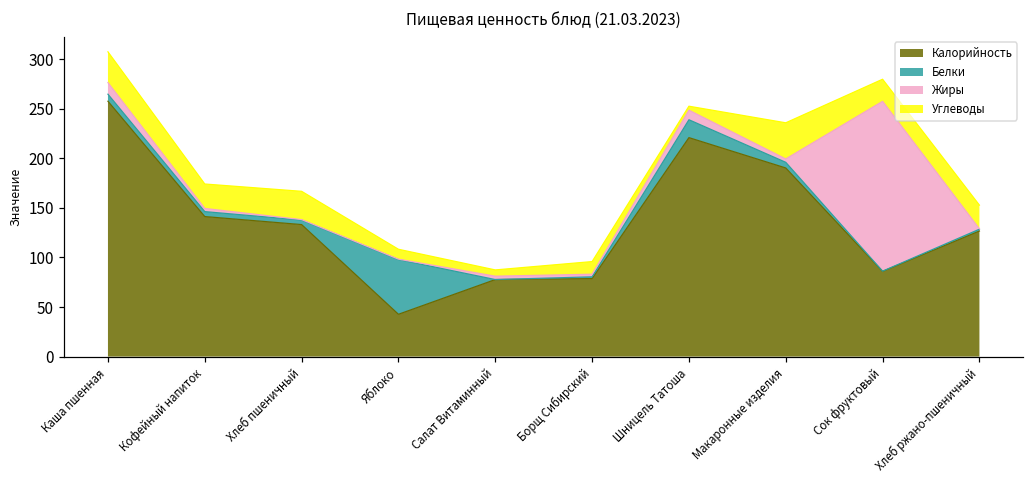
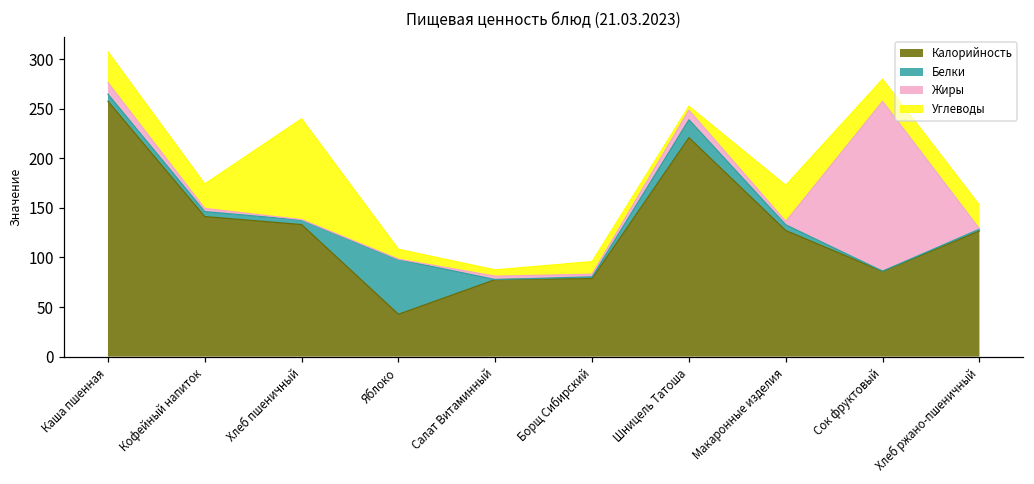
  {
    "Калорийность": {
      "Каша пшенная": 260,
      "Кофейный напиток": 140,
      "Хлеб пшеничный": 130,
      "Яблоко": 40,
      "Шницель Татоша": 220,
-     "Макаронные изделия": 190
+     "Макаронные изделия": 130
    },
    "Белки": {
      "Каша пшенная": 10,
      "Кофейный напиток": 10,
      "Шницель Татоша": 20,
      "Макаронные изделия": 10
    },
    "Жиры": {
      "Каша пшенная": 10,
      "Кофейный напиток": 0,
      "Салат Витаминный": 0,
      "Шницель Татоша": 10,
      "Макаронные изделия": 0,
      "Сок фруктовый": 170
    },
    "Углеводы": {
      "Каша пшенная": 30,
      "Кофейный напиток": 20,
-     "Хлеб пшеничный": 30,
+     "Хлеб пшеничный": 100,
      "Яблоко": 10,
      "Салат Витаминный": 10,
      "Борщ Сибирский": 10,
      "Шницель Татоша": 0,
      "Макаронные изделия": 40,
      "Сок фруктовый": 20,
      "Хлеб ржано-пшеничный": 20
    }
  }
